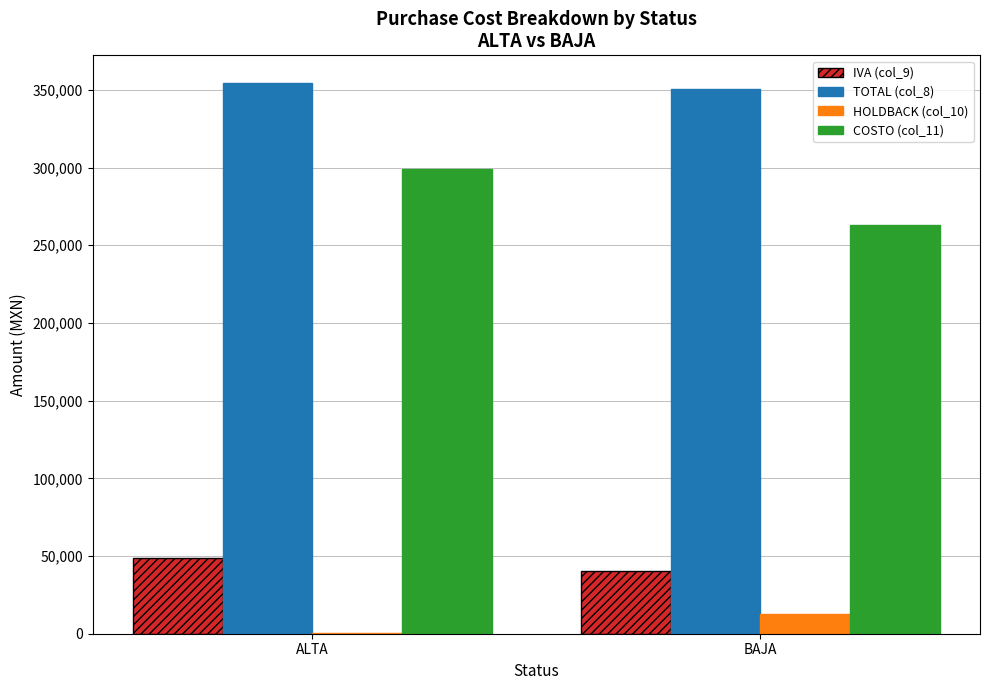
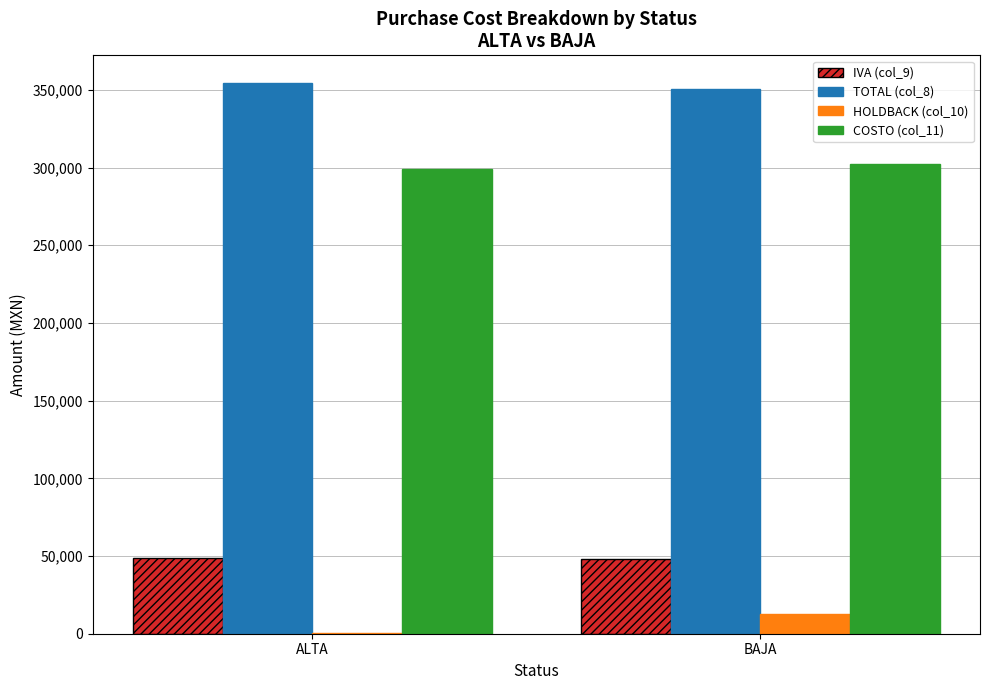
  {
    "IVA (col_9)": {
      "ALTA": "49,000",
-     "BAJA": "40,000"
+     "BAJA": "48,000"
    },
    "TOTAL (col_8)": {
      "ALTA": "354,000",
      "BAJA": "351,000"
    },
    "HOLDBACK (col_10)": {
      "BAJA": "13,000"
    },
    "COSTO (col_11)": {
      "ALTA": "299,000",
-     "BAJA": "263,000"
+     "BAJA": "302,000"
    }
  }
